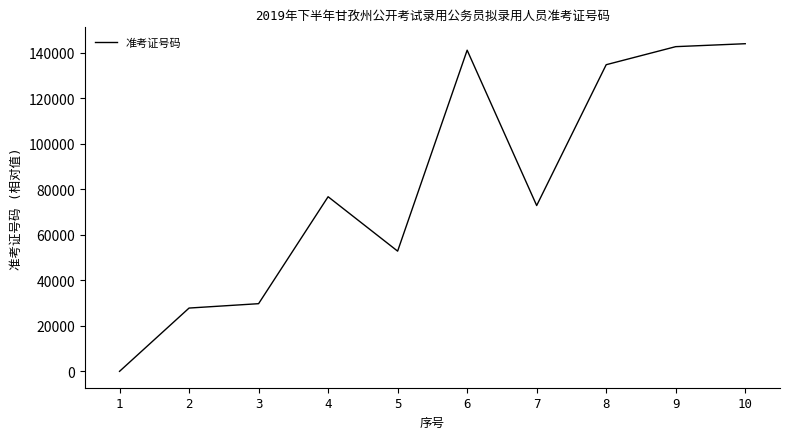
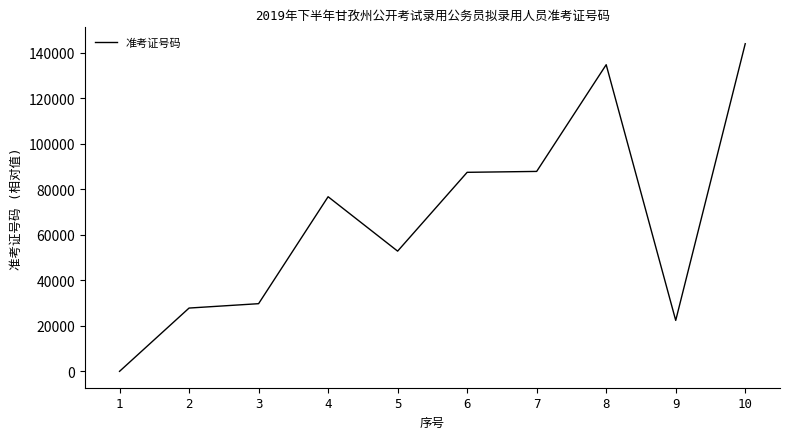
  {
    "1": 0,
    "2": 28000,
    "3": 30000,
    "4": 77000,
    "5": 53000,
-   "6": 141000,
-   "7": 73000,
+   "6": 87000,
+   "7": 88000,
    "8": 135000,
-   "9": 143000,
+   "9": 22000,
    "10": 144000
  }
